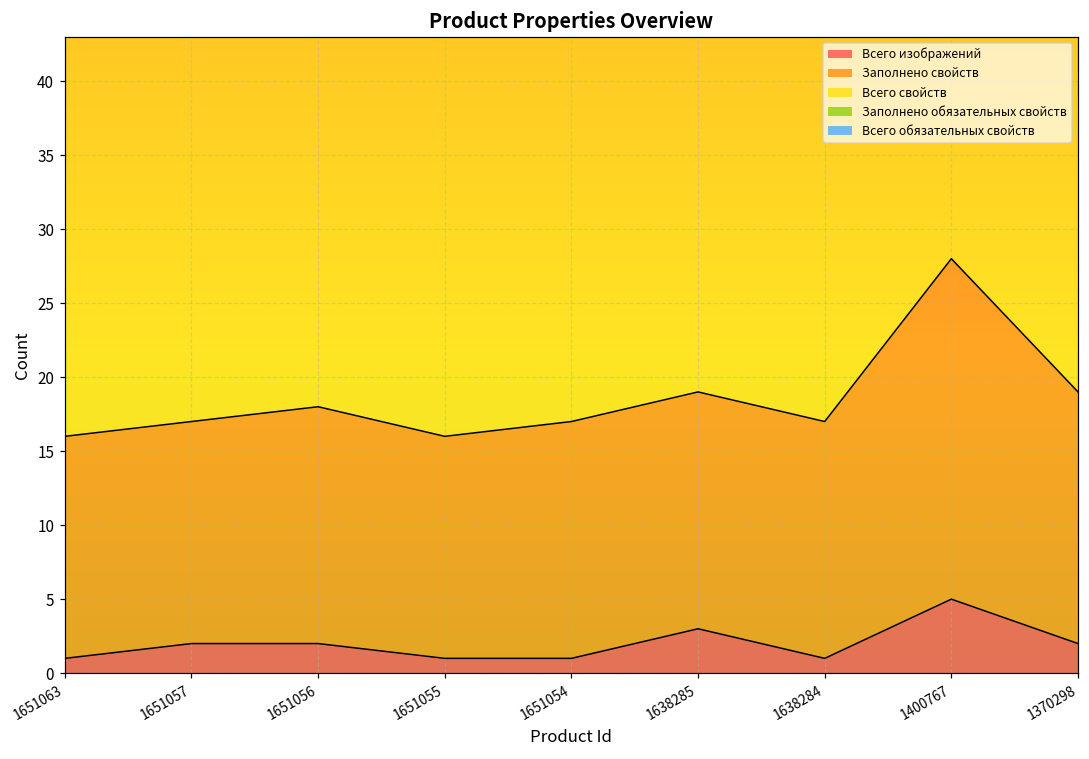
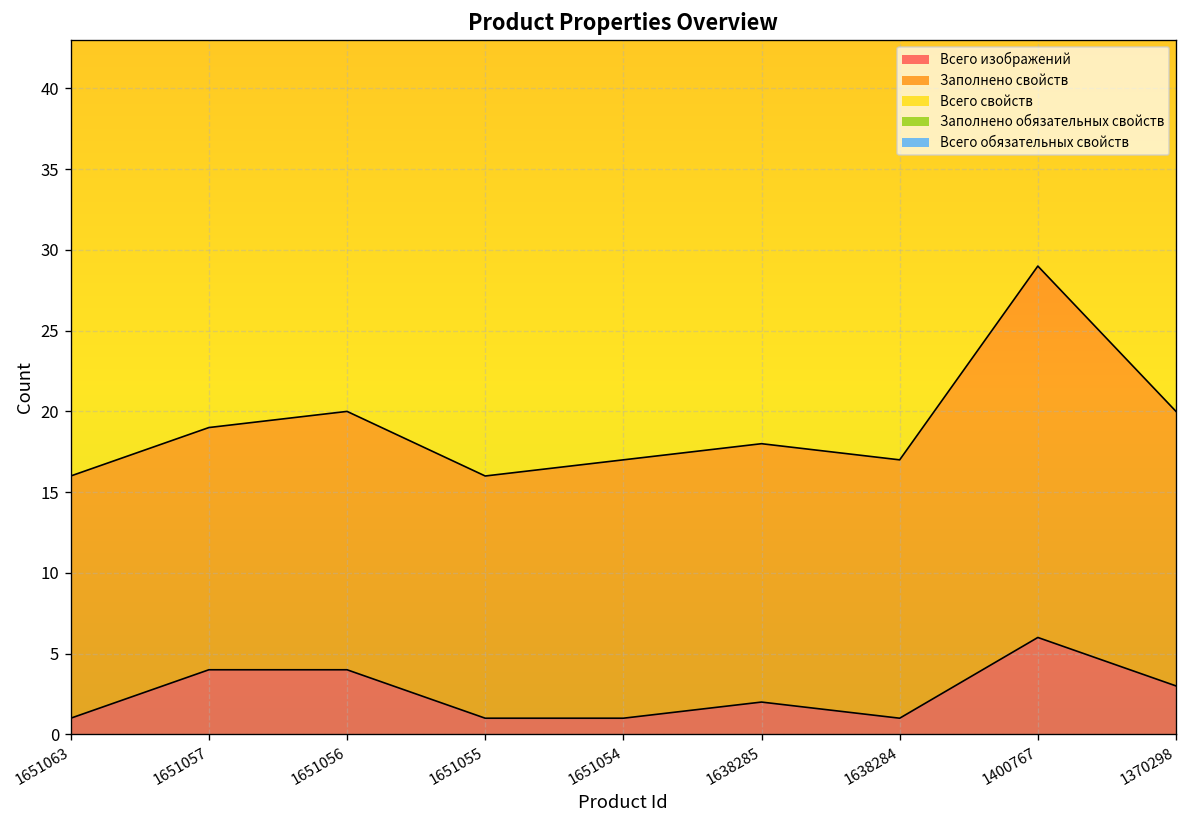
  {
    "Всего изображений": {
      "1651063": 1,
-     "1651057": 2,
-     "1651056": 2,
+     "1651057": 4,
+     "1651056": 4,
      "1651055": 1,
      "1651054": 1,
-     "1638285": 3,
+     "1638285": 2,
      "1638284": 1,
-     "1400767": 5,
-     "1370298": 2
+     "1400767": 6,
+     "1370298": 3
    },
    "Заполнено свойств": {
      "1651063": 15,
      "1651057": 15,
      "1651056": 16,
      "1651055": 15,
      "1651054": 16,
      "1638285": 16,
      "1638284": 16,
      "1400767": 23,
      "1370298": 17
    }
  }
